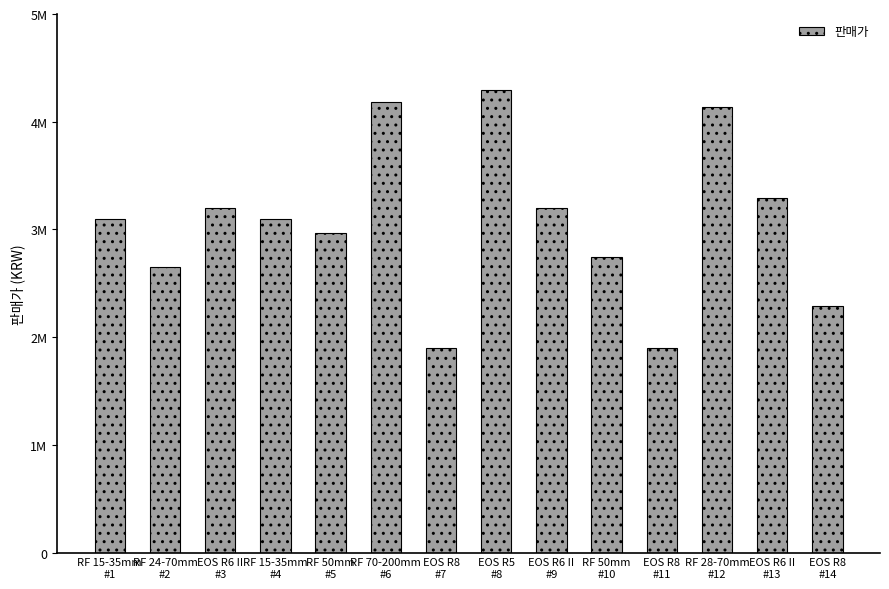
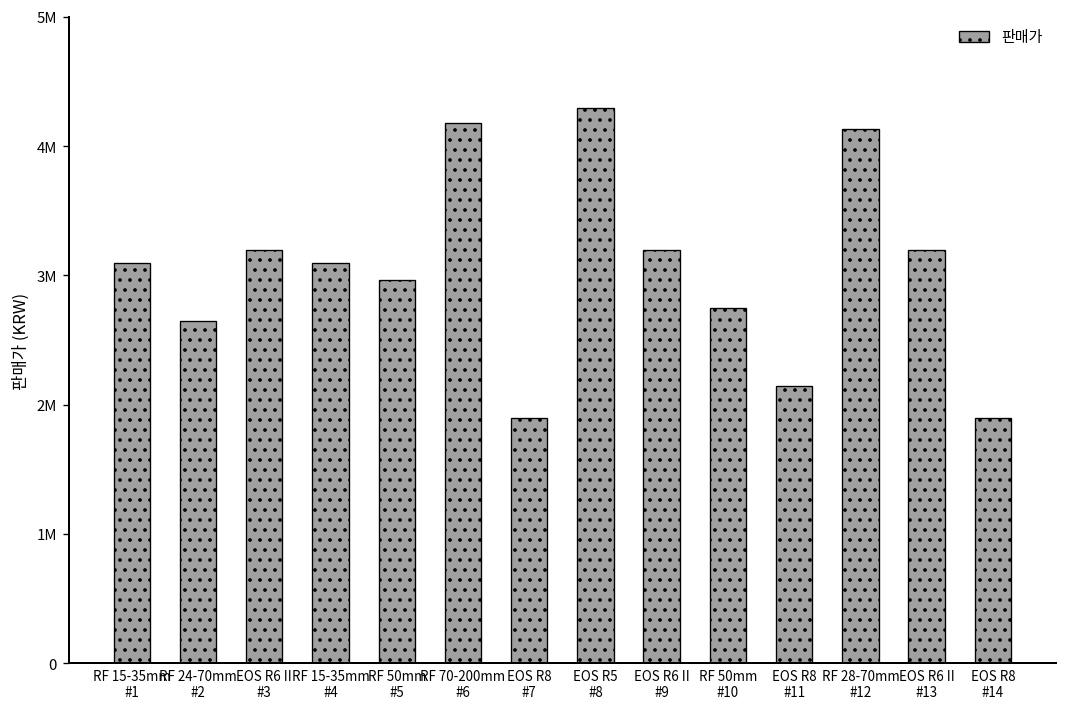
  {
    "RF 15-35mm #1": 3100000,
    "RF 24-70mm #2": 2650000,
    "EOS R6 II #3": 3200000,
    "RF 15-35mm #4": 3100000,
    "RF 50mm #5": 2970000,
    "RF 70-200mm #6": 4180000,
    "EOS R8 #7": 1900000,
    "EOS R5 #8": 4300000,
    "EOS R6 II #9": 3200000,
    "RF 50mm #10": 2750000,
-   "EOS R8 #11": 1900000,
+   "EOS R8 #11": 2150000,
    "RF 28-70mm #12": 4130000,
-   "EOS R6 II #13": 3290000,
-   "EOS R8 #14": 2290000
+   "EOS R6 II #13": 3200000,
+   "EOS R8 #14": 1900000
  }
